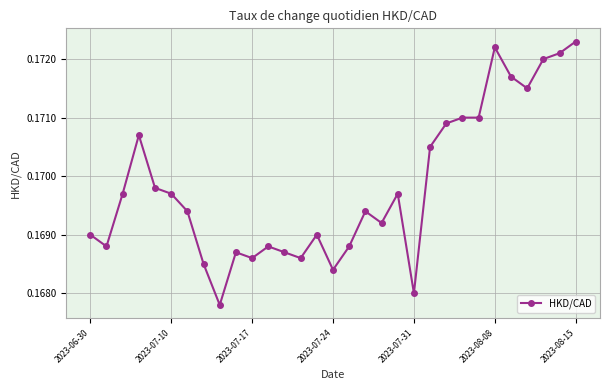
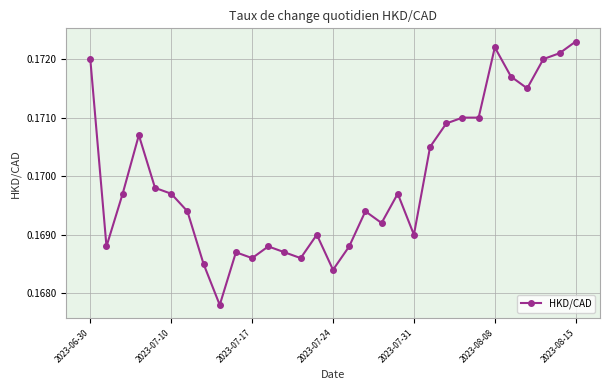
  {
-   "2023-06-30": 0.169,
+   "2023-06-30": 0.172,
    "2023-07-10": 0.1697,
    "2023-07-17": 0.1686,
    "2023-07-24": 0.1684,
-   "2023-07-31": 0.168,
+   "2023-07-31": 0.169,
    "2023-08-08": 0.1722,
    "2023-08-15": 0.1723
  }
